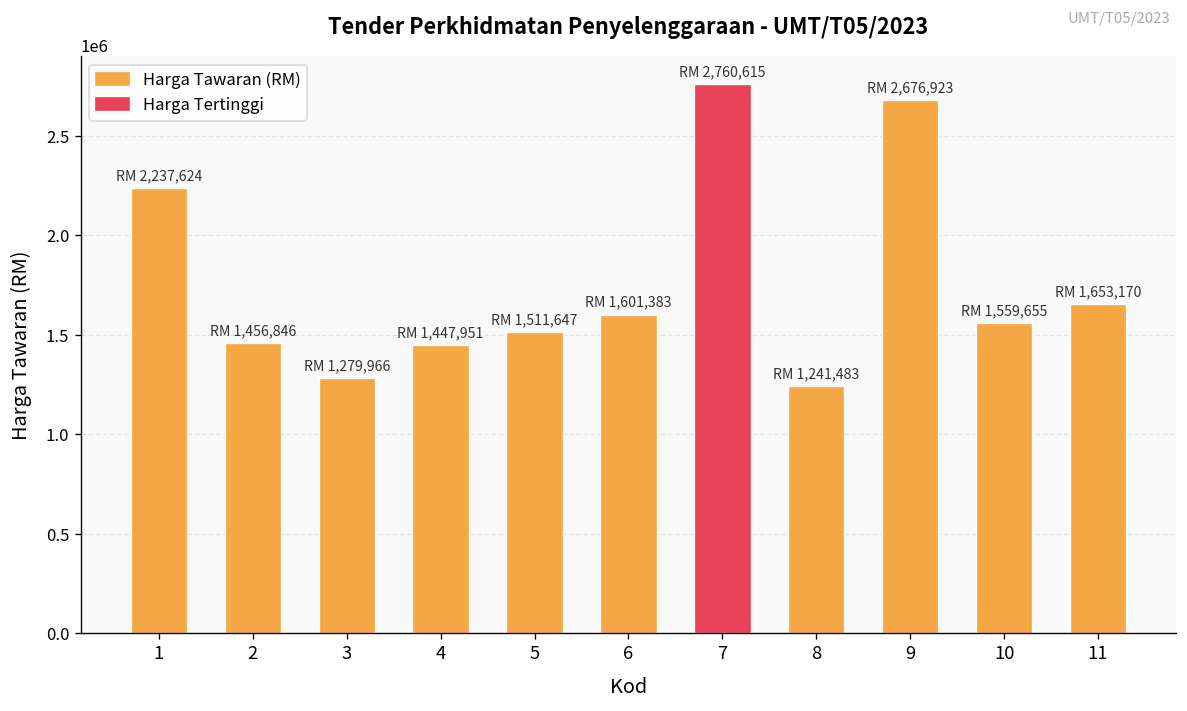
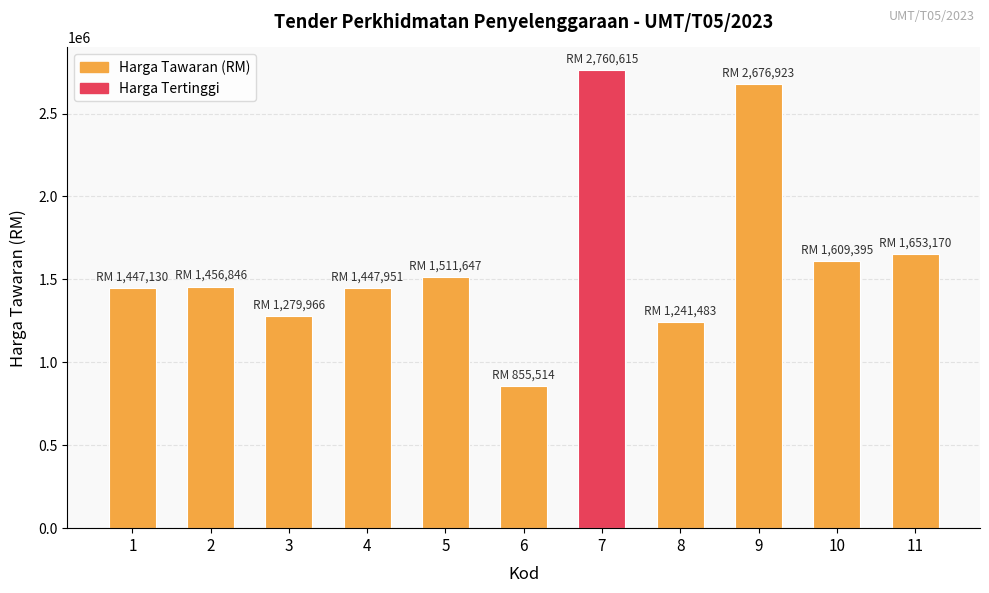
  {
-   "1": "2,237,624",
+   "1": "1,447,130",
    "2": "1,456,846",
    "3": "1,279,966",
    "4": "1,447,951",
    "5": "1,511,647",
-   "6": "1,601,383",
+   "6": "855,514",
    "7": "2,760,615",
    "8": "1,241,483",
    "9": "2,676,923",
-   "10": "1,559,655",
+   "10": "1,609,395",
    "11": "1,653,170"
  }
